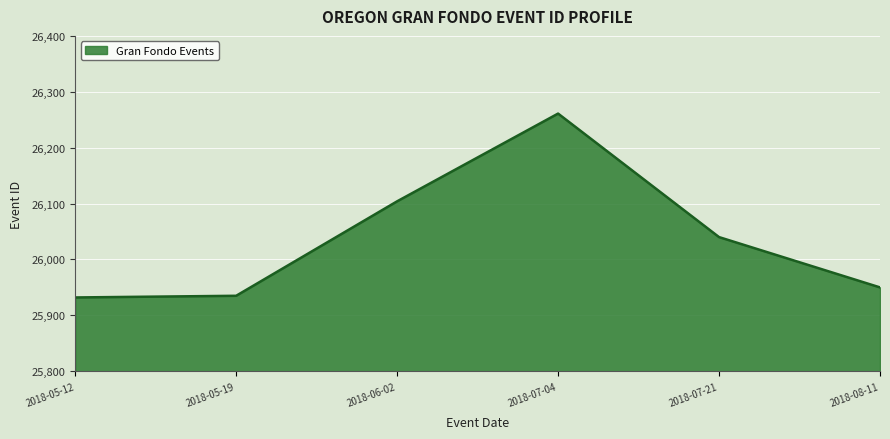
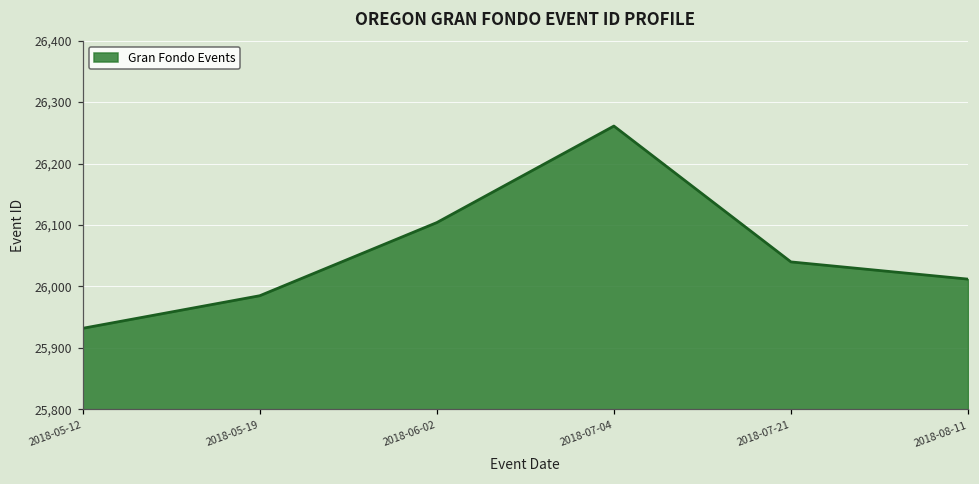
  {
    "2018-05-12": "25,930",
-   "2018-05-19": "25,940",
+   "2018-05-19": "25,990",
    "2018-06-02": "26,100",
    "2018-07-04": "26,260",
    "2018-07-21": "26,040",
-   "2018-08-11": "25,950"
+   "2018-08-11": "26,010"
  }
